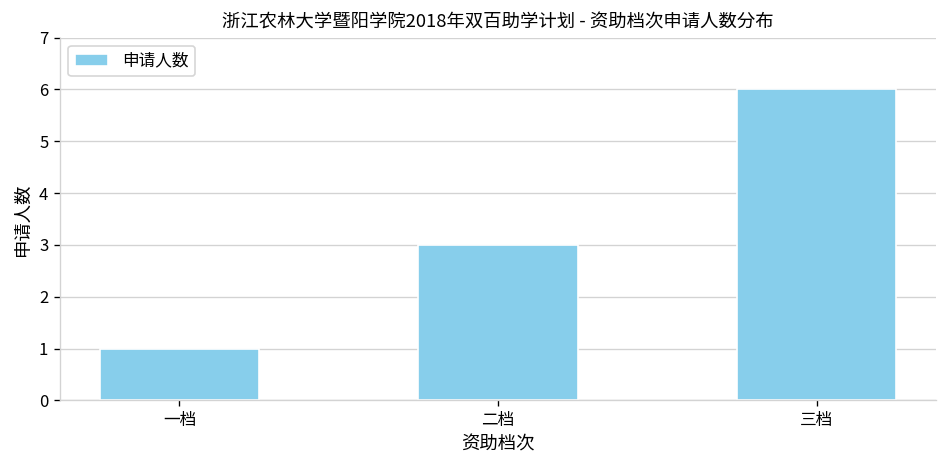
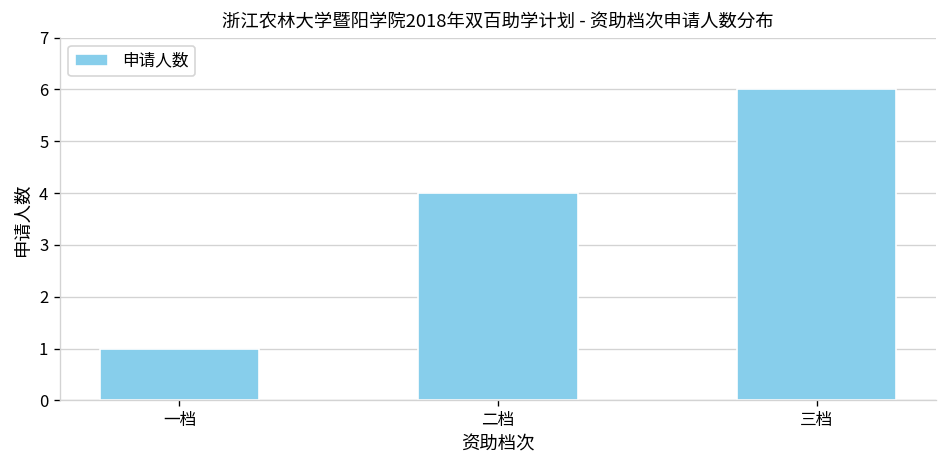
  {
    "一档": 1,
-   "二档": 3,
+   "二档": 4,
    "三档": 6
  }
